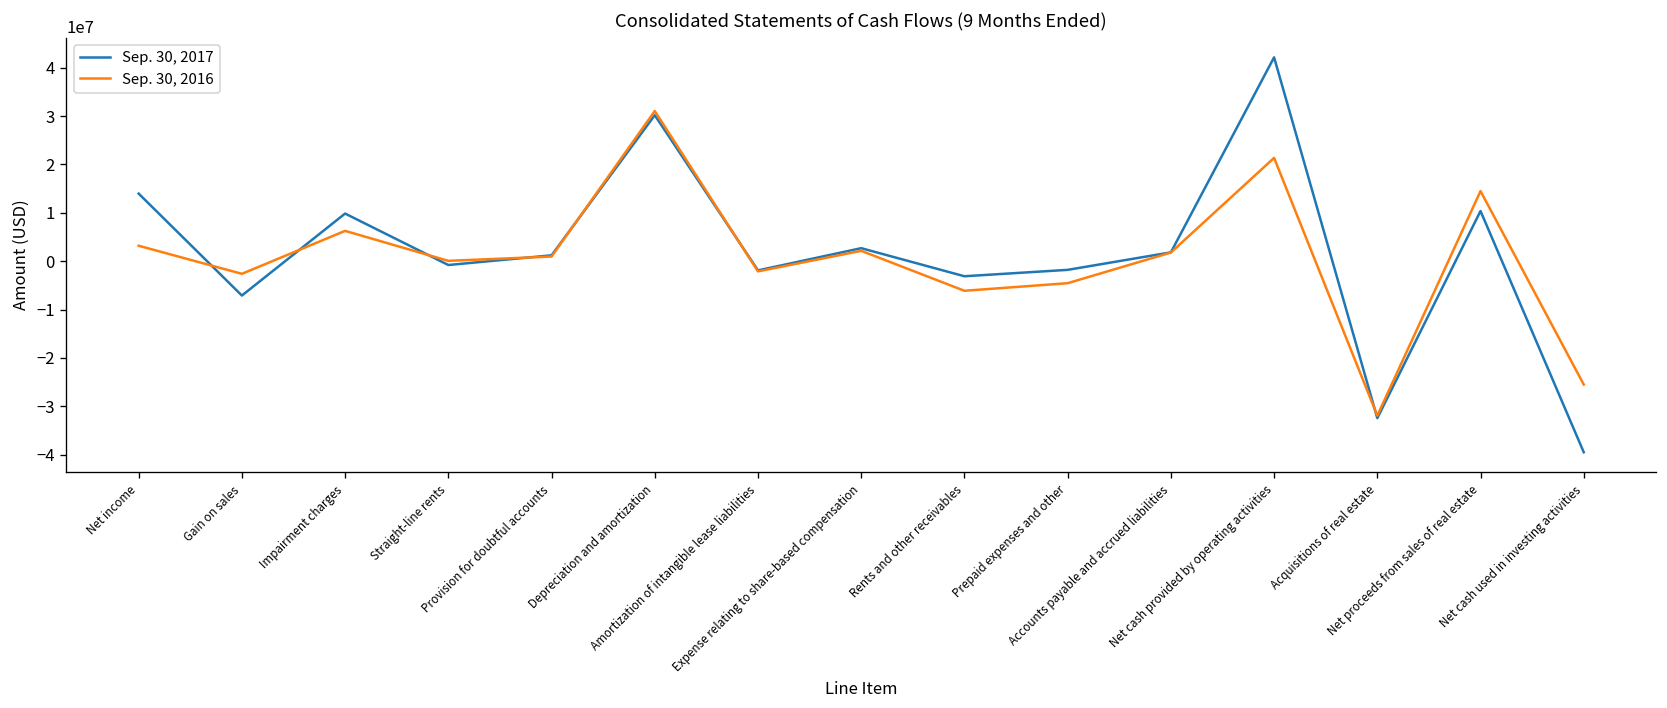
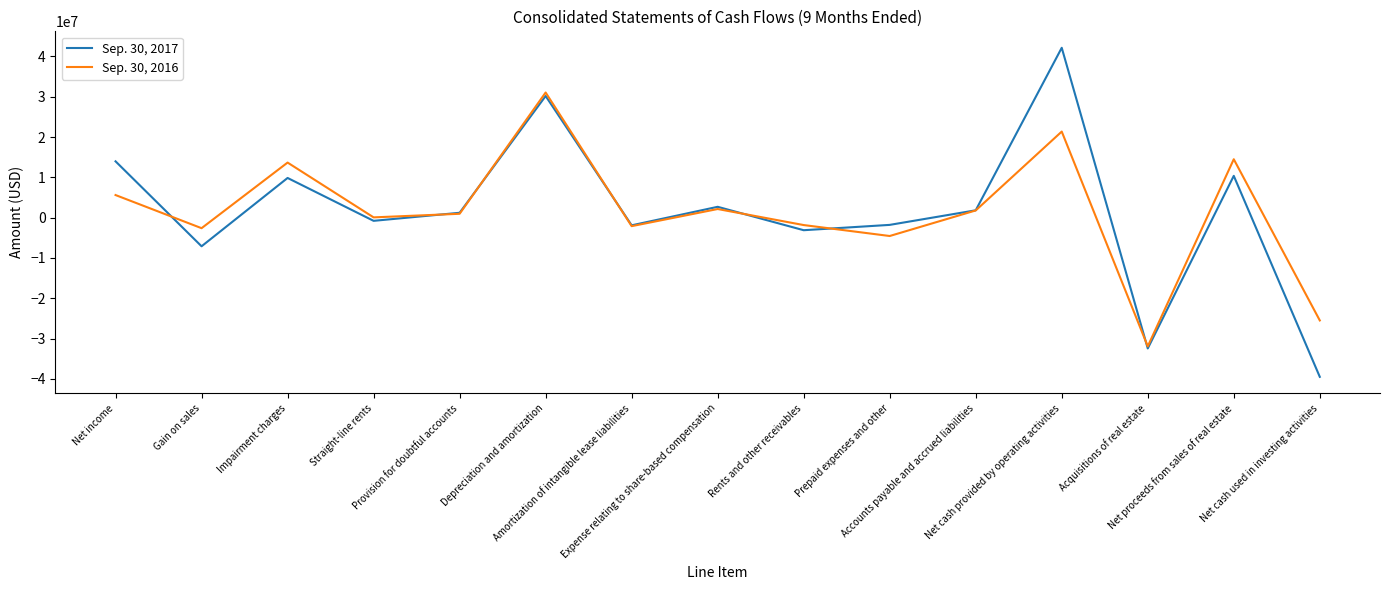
  {
    "Sep. 30, 2017": {
      "Net income": 14000000,
      "Gain on sales": -7000000,
      "Impairment charges": 10000000,
      "Straight-line rents": -1000000,
      "Depreciation and amortization": 30000000,
      "Rents and other receivables": -3000000,
      "Prepaid expenses and other": -2000000,
      "Net cash provided by operating activities": 42000000,
      "Net proceeds from sales of real estate": 10000000,
      "Net cash used in investing activities": -39000000
    },
    "Sep. 30, 2016": {
-     "Net income": 3000000,
+     "Net income": 6000000,
      "Gain on sales": -3000000,
-     "Impairment charges": 6000000,
+     "Impairment charges": 14000000,
      "Straight-line rents": 0,
      "Depreciation and amortization": 31000000,
-     "Rents and other receivables": -6000000,
+     "Rents and other receivables": -2000000,
      "Prepaid expenses and other": -5000000,
      "Net cash provided by operating activities": 21000000,
      "Net proceeds from sales of real estate": 14000000,
      "Net cash used in investing activities": -25000000
    }
  }
